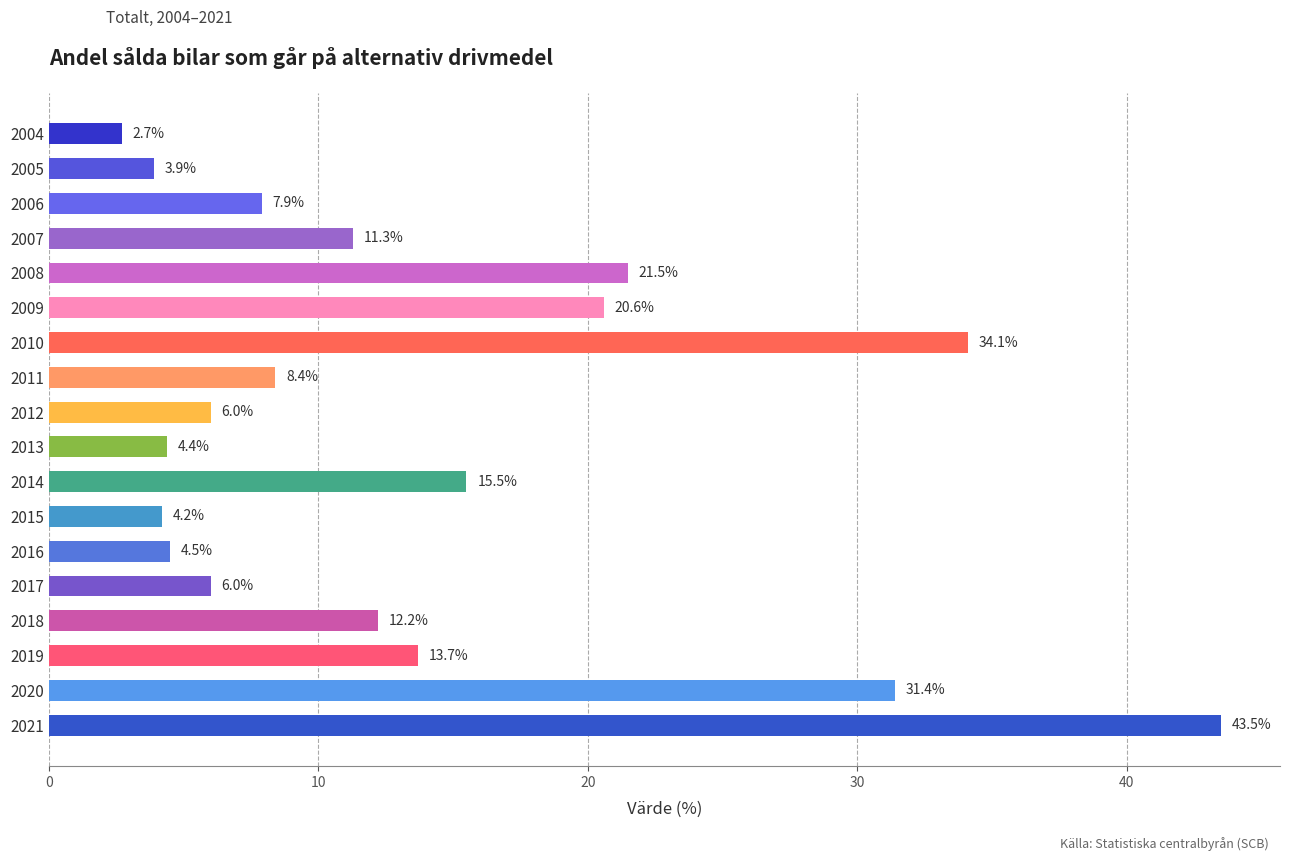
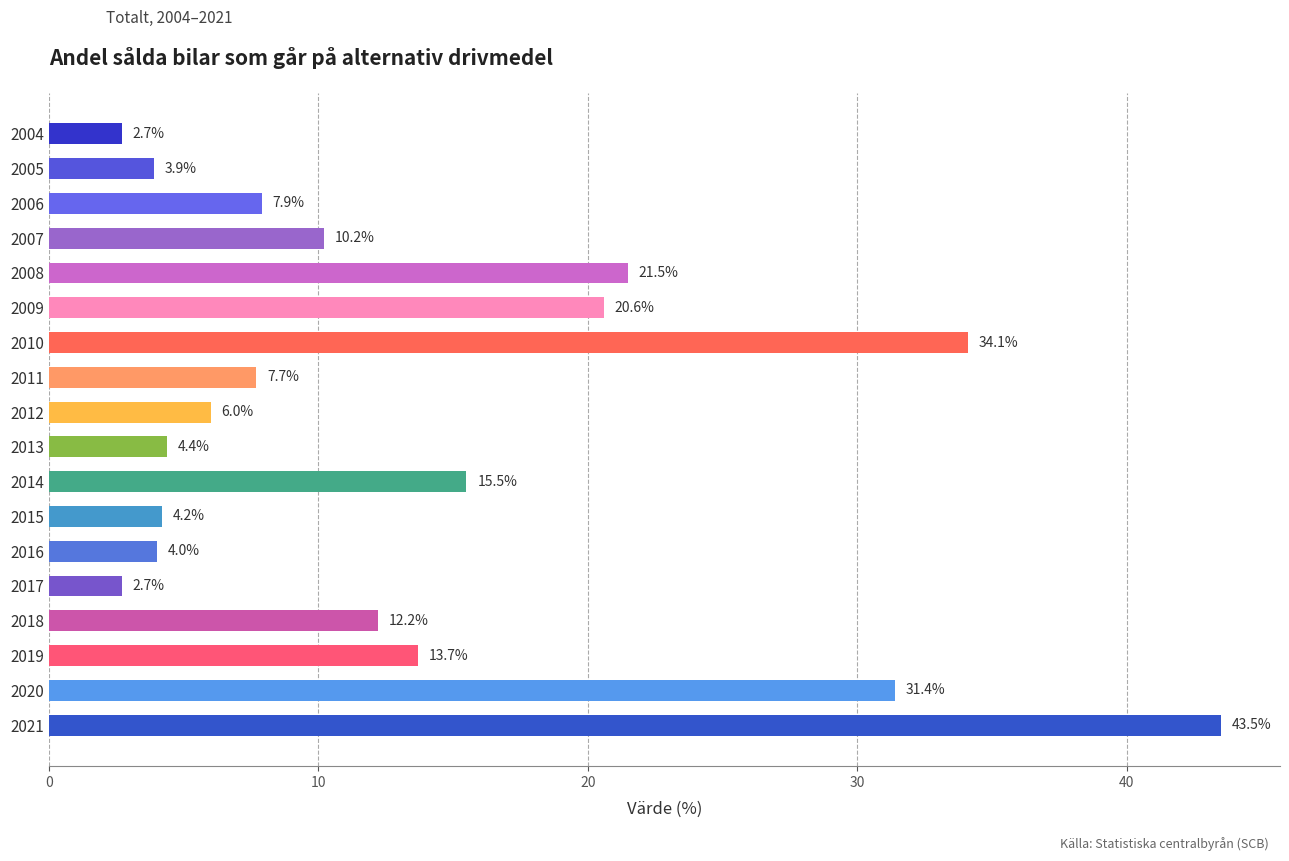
  {
    "2004": "2.7%",
    "2005": "3.9%",
    "2006": "7.9%",
-   "2007": "11.3%",
+   "2007": "10.2%",
    "2008": "21.5%",
    "2009": "20.6%",
    "2010": "34.1%",
-   "2011": "8.4%",
+   "2011": "7.7%",
    "2012": "6.0%",
    "2013": "4.4%",
    "2014": "15.5%",
    "2015": "4.2%",
-   "2016": "4.5%",
-   "2017": "6.0%",
+   "2016": "4.0%",
+   "2017": "2.7%",
    "2018": "12.2%",
    "2019": "13.7%",
    "2020": "31.4%",
    "2021": "43.5%"
  }
